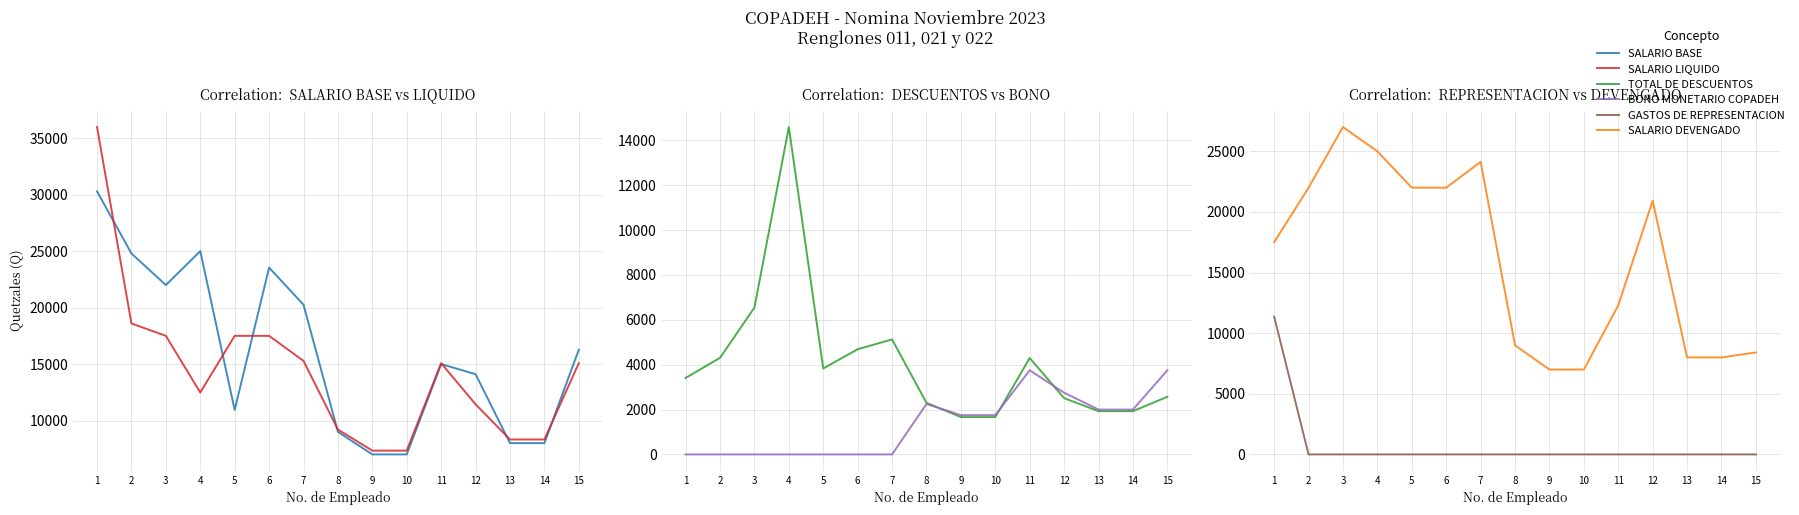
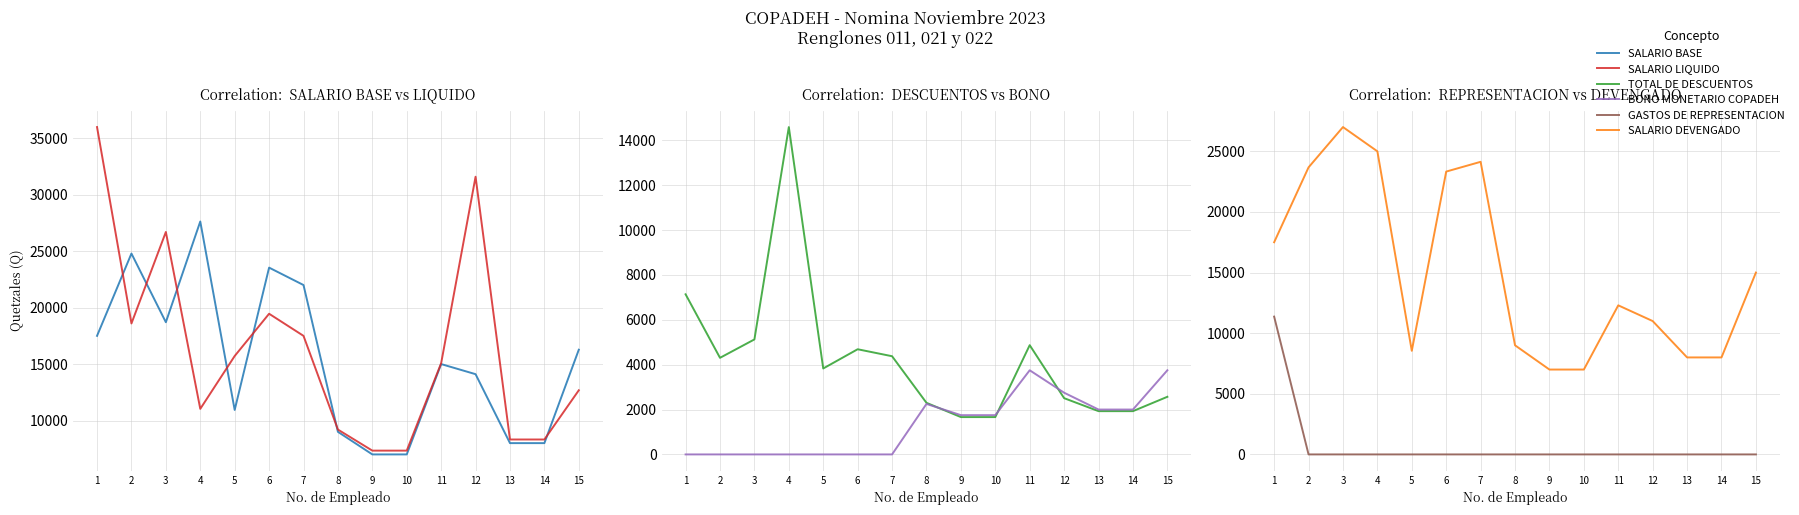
  {
    "Correlation: SALARIO BASE vs LIQUIDO": {
      "SALARIO BASE": {
-       "1": 30300,
+       "1": 17500,
        "2": 24800,
-       "3": 22000,
-       "4": 25000,
+       "3": 18700,
+       "4": 27600,
        "5": 10900,
        "6": 23500,
-       "7": 20300,
+       "7": 22000,
        "9": 7000,
        "10": 7000,
        "12": 14100,
        "13": 8000,
        "14": 8000,
        "15": 16300
      },
      "SALARIO LIQUIDO": {
        "1": 36000,
        "2": 18600,
-       "3": 17500,
-       "4": 12500,
-       "5": 17500,
-       "6": 17500,
-       "7": 15300,
+       "3": 26700,
+       "4": 11000,
+       "5": 15700,
+       "6": 19500,
+       "7": 17500,
        "9": 7300,
        "10": 7300,
-       "12": 11400,
+       "12": 31600,
        "13": 8300,
        "14": 8300,
-       "15": 15100
+       "15": 12700
      }
    },
    "Correlation: DESCUENTOS vs BONO": {
      "TOTAL DE DESCUENTOS": {
-       "1": 3400,
+       "1": 7100,
        "2": 4300,
-       "3": 6500,
+       "3": 5100,
        "4": 14600,
        "5": 3800,
        "6": 4700,
-       "7": 5100,
-       "11": 4300,
+       "7": 4400,
+       "11": 4900,
        "12": 2500,
        "15": 2600
      },
      "BONO MONETARIO COPADEH": {
        "1": 0,
        "2": 0,
        "3": 0,
        "4": 0,
        "5": 0,
        "6": 0,
        "7": 0,
        "11": 3800,
        "12": 2800,
        "15": 3800
      }
    },
    "Correlation: REPRESENTACION vs DEVENGADO": {
      "GASTOS DE REPRESENTACION": {
        "1": 11400,
        "2": 0,
        "3": 0,
        "4": 0,
        "5": 0,
        "6": 0,
        "7": 0,
        "8": 0,
        "9": 0,
        "10": 0,
        "11": 0,
        "12": 0,
        "13": 0,
        "14": 0,
        "15": 0
      },
      "SALARIO DEVENGADO": {
        "1": 17500,
-       "2": 22000,
+       "2": 23700,
        "3": 27000,
        "4": 25000,
-       "5": 22000,
-       "6": 22000,
+       "5": 8500,
+       "6": 23300,
        "7": 24100,
        "8": 9000,
        "9": 7000,
        "10": 7000,
        "11": 12300,
-       "12": 20900,
+       "12": 11000,
        "13": 8000,
        "14": 8000,
-       "15": 8400
+       "15": 15000
      }
    }
  }
